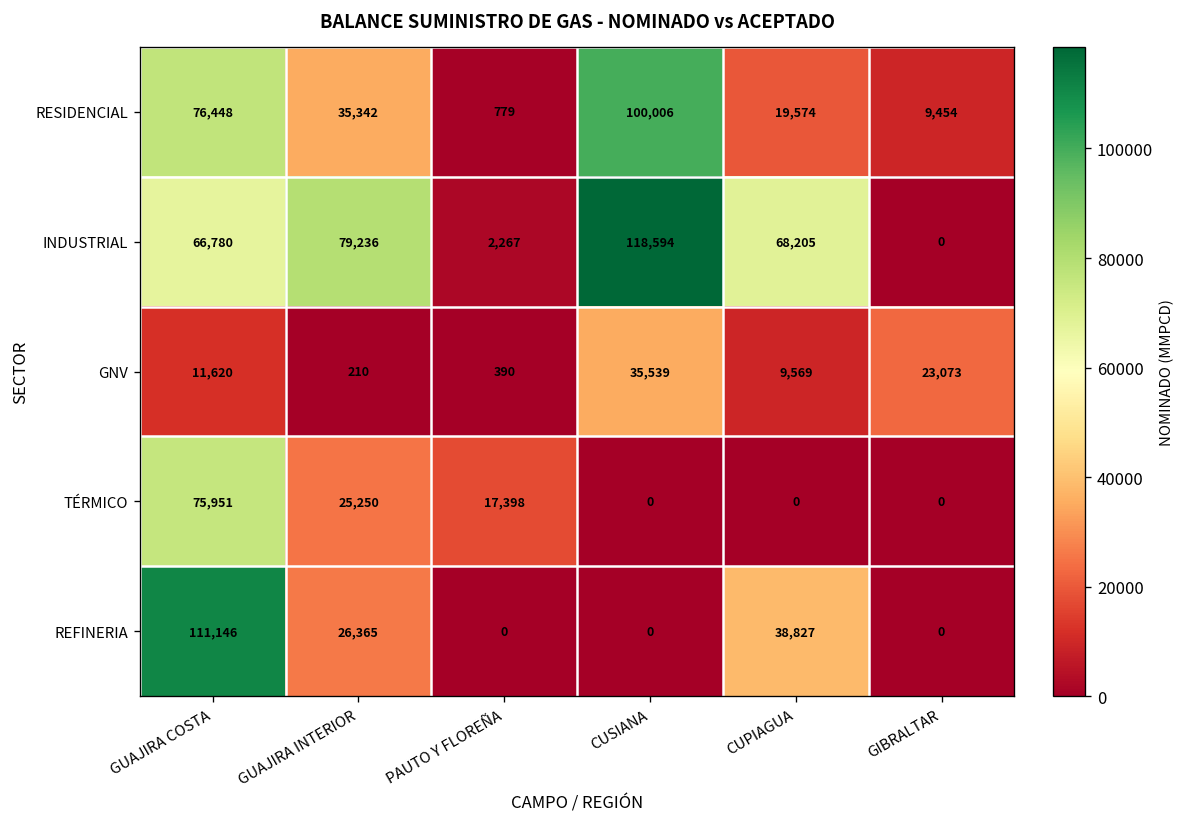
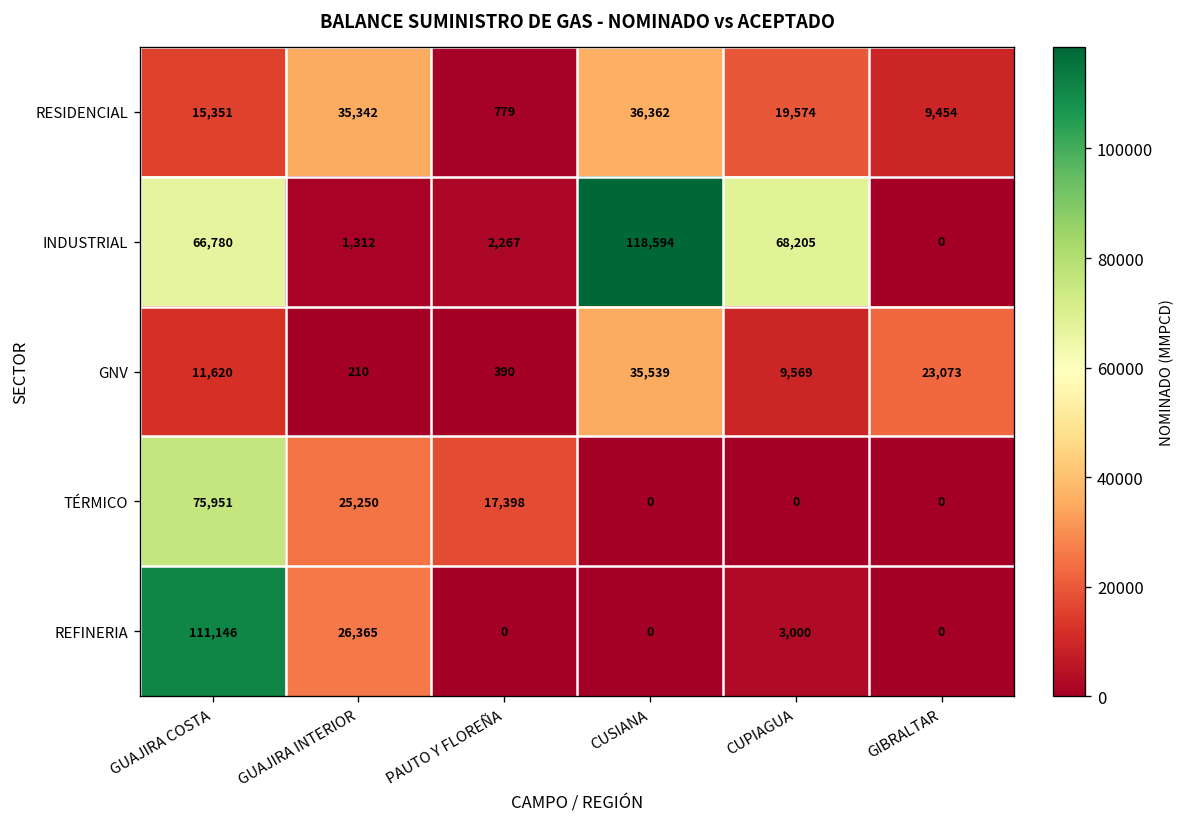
  {
    "RESIDENCIAL": {
-     "GUAJIRA COSTA": "76,448",
+     "GUAJIRA COSTA": "15,351",
      "GUAJIRA INTERIOR": "35,342",
      "PAUTO Y FLOREÑA": "779",
-     "CUSIANA": "100,006",
+     "CUSIANA": "36,362",
      "CUPIAGUA": "19,574",
      "GIBRALTAR": "9,454"
    },
    "INDUSTRIAL": {
      "GUAJIRA COSTA": "66,780",
-     "GUAJIRA INTERIOR": "79,236",
+     "GUAJIRA INTERIOR": "1,312",
      "PAUTO Y FLOREÑA": "2,267",
      "CUSIANA": "118,594",
      "CUPIAGUA": "68,205",
      "GIBRALTAR": "0"
    },
    "GNV": {
      "GUAJIRA COSTA": "11,620",
      "GUAJIRA INTERIOR": "210",
      "PAUTO Y FLOREÑA": "390",
      "CUSIANA": "35,539",
      "CUPIAGUA": "9,569",
      "GIBRALTAR": "23,073"
    },
    "TÉRMICO": {
      "GUAJIRA COSTA": "75,951",
      "GUAJIRA INTERIOR": "25,250",
      "PAUTO Y FLOREÑA": "17,398",
      "CUSIANA": "0",
      "CUPIAGUA": "0",
      "GIBRALTAR": "0"
    },
    "REFINERIA": {
      "GUAJIRA COSTA": "111,146",
      "GUAJIRA INTERIOR": "26,365",
      "PAUTO Y FLOREÑA": "0",
      "CUSIANA": "0",
-     "CUPIAGUA": "38,827",
+     "CUPIAGUA": "3,000",
      "GIBRALTAR": "0"
    }
  }
